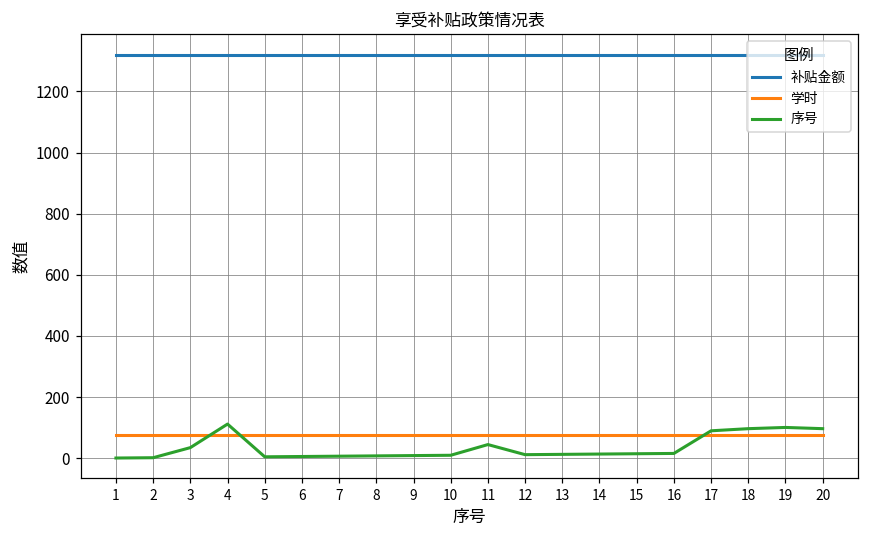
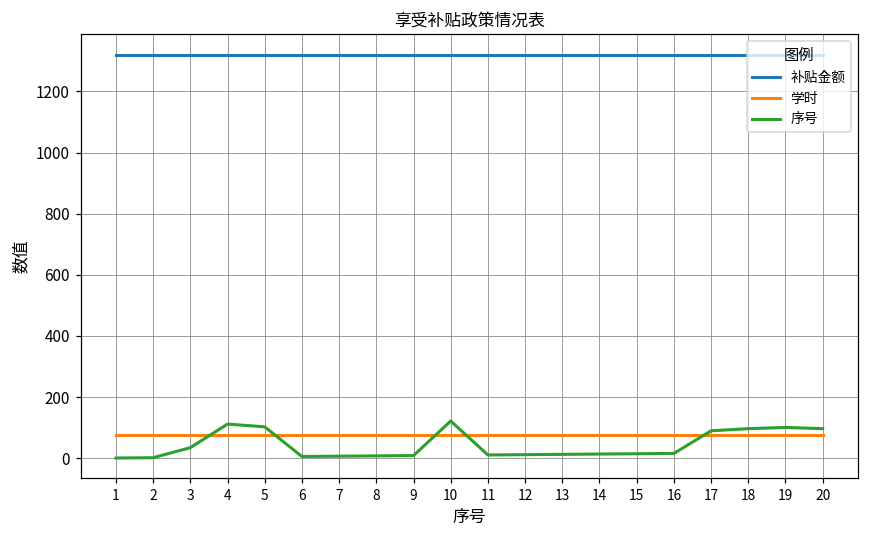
  {
    "补贴金额": {
      "1": 1320,
      "2": 1320,
      "3": 1320,
      "4": 1320,
      "5": 1320,
      "6": 1320,
      "7": 1320,
      "8": 1320,
      "9": 1320,
      "10": 1320,
      "11": 1320,
      "12": 1320,
      "13": 1320,
      "14": 1320,
      "15": 1320,
      "16": 1320,
      "17": 1320
    },
    "学时": {
      "1": 80,
      "2": 80,
      "3": 80,
      "4": 80,
      "5": 80,
      "6": 80,
      "7": 80,
      "8": 80,
      "9": 80,
      "10": 80,
      "11": 80,
      "12": 80,
      "13": 80,
      "14": 80,
      "15": 80,
      "16": 80,
      "17": 80,
      "18": 80,
      "19": 80,
      "20": 80
    },
    "序号": {
      "1": 0,
      "2": 0,
      "3": 40,
      "4": 110,
-     "5": 10,
+     "5": 100,
      "6": 10,
      "7": 10,
      "8": 10,
      "9": 10,
-     "10": 10,
-     "11": 50,
+     "10": 120,
+     "11": 10,
      "12": 10,
      "13": 10,
      "14": 10,
      "15": 20,
      "16": 20,
      "17": 90,
      "18": 100,
      "19": 100,
      "20": 100
    }
  }
